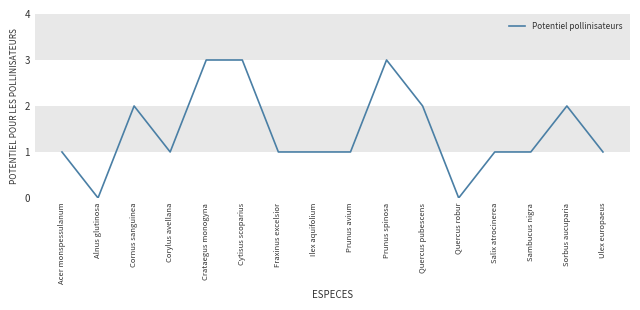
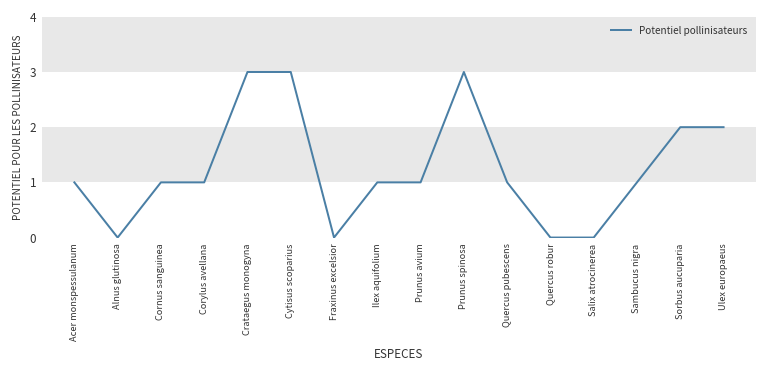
  {
    "Acer monspessulanum": 1,
    "Alnus glutinosa": 0,
-   "Cornus sanguinea": 2,
+   "Cornus sanguinea": 1,
    "Corylus avellana": 1,
    "Crataegus monogyna": 3,
    "Cytisus scoparius": 3,
-   "Fraxinus excelsior": 1,
+   "Fraxinus excelsior": 0,
    "Ilex aquifolium": 1,
    "Prunus avium": 1,
    "Prunus spinosa": 3,
-   "Quercus pubescens": 2,
+   "Quercus pubescens": 1,
    "Quercus robur": 0,
-   "Salix atrocinerea": 1,
+   "Salix atrocinerea": 0,
    "Sambucus nigra": 1,
    "Sorbus aucuparia": 2,
-   "Ulex europaeus": 1
+   "Ulex europaeus": 2
  }
